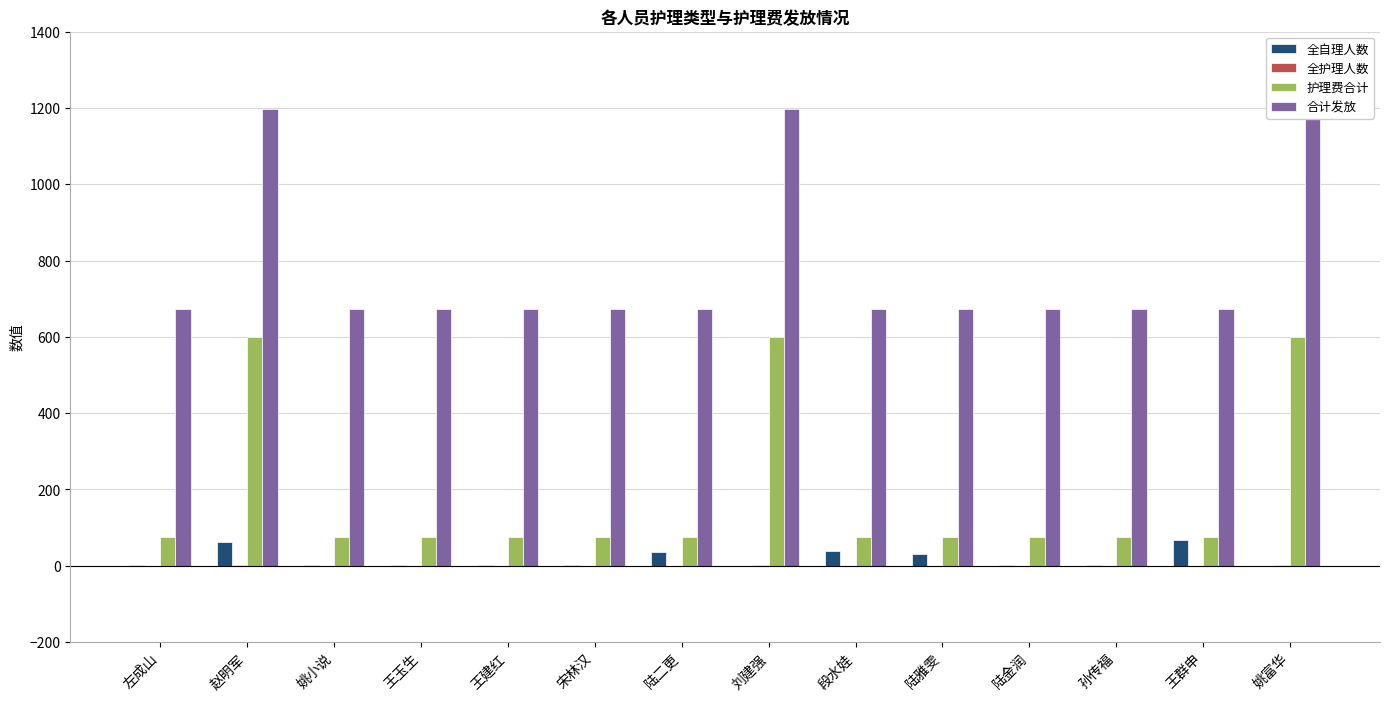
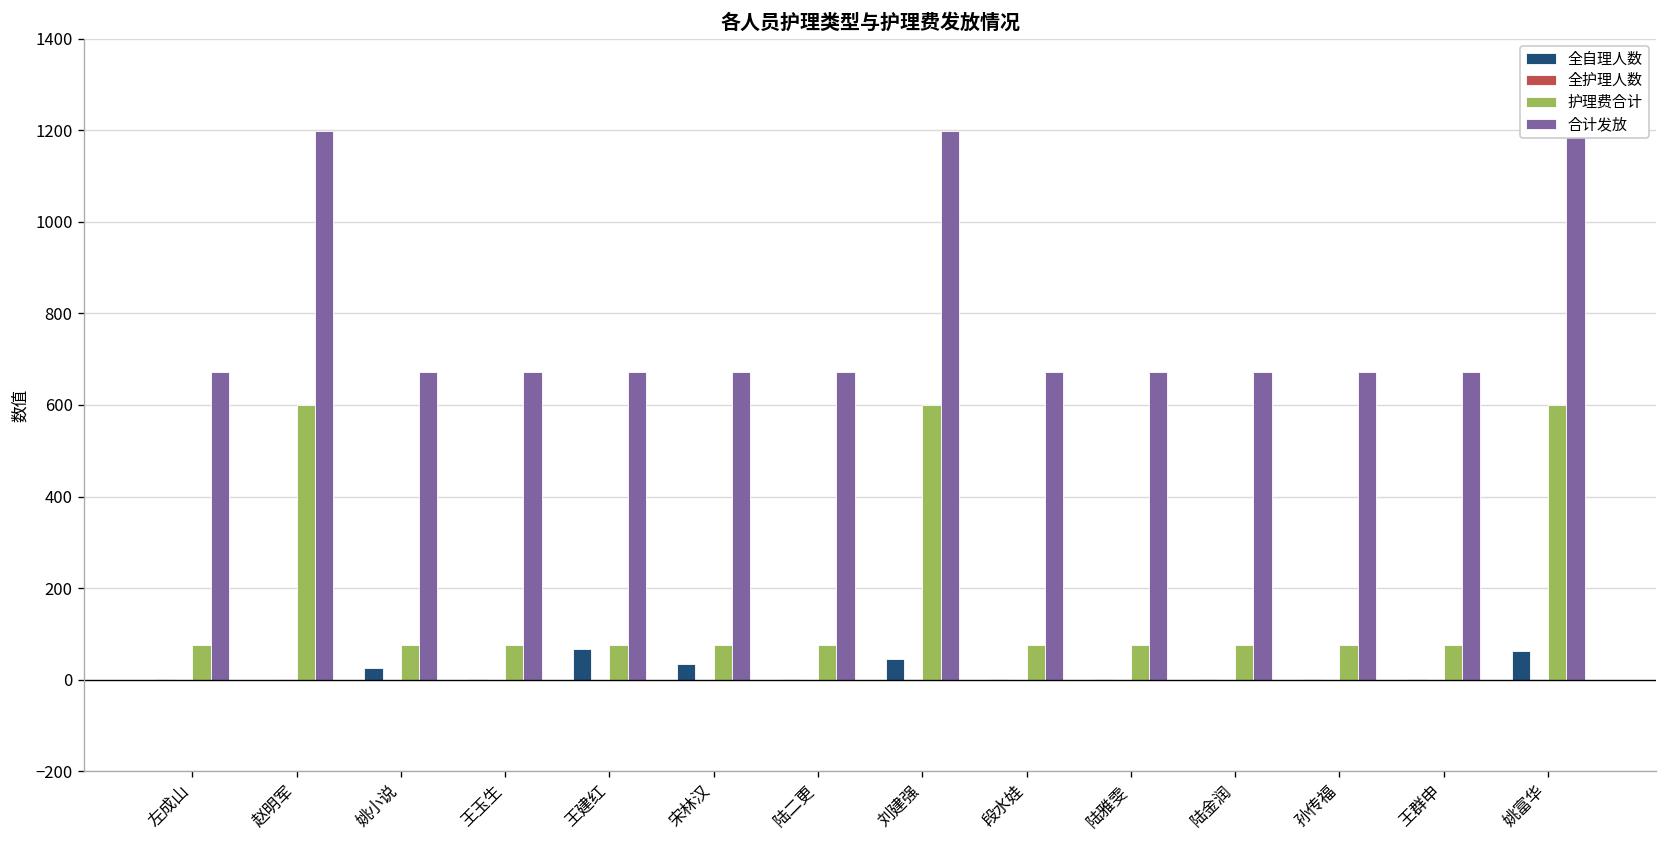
  {
    "全自理人数": {
-     "赵明军": 60,
-     "姚小说": 0,
-     "王建红": 0,
-     "宋林汉": 0,
-     "陆二更": 40,
-     "刘建强": 0,
-     "段水娃": 40,
-     "陆雅雯": 30,
-     "王群申": 70,
-     "姚富华": 0
+     "赵明军": 0,
+     "姚小说": 30,
+     "王建红": 70,
+     "宋林汉": 30,
+     "陆二更": 0,
+     "刘建强": 40,
+     "段水娃": 0,
+     "陆雅雯": 0,
+     "王群申": 0,
+     "姚富华": 60
    },
    "全护理人数": {
      "左成山": 0,
      "姚小说": 0,
      "王玉生": 0,
      "王建红": 0,
      "宋林汉": 0,
      "陆二更": 0,
      "段水娃": 0,
      "陆雅雯": 0,
      "陆金润": 0,
      "孙传福": 0,
      "王群申": 0
    },
    "护理费合计": {
      "左成山": 80,
      "赵明军": 600,
      "姚小说": 80,
      "王玉生": 80,
      "王建红": 80,
      "宋林汉": 80,
      "陆二更": 80,
      "刘建强": 600,
      "段水娃": 80,
      "陆雅雯": 80,
      "陆金润": 80,
      "孙传福": 80,
      "王群申": 80,
      "姚富华": 600
    },
    "合计发放": {
      "左成山": 670,
      "赵明军": 1200,
      "姚小说": 670,
      "王玉生": 670,
      "王建红": 670,
      "宋林汉": 670,
      "陆二更": 670,
      "刘建强": 1200,
      "段水娃": 670,
      "陆雅雯": 670,
      "陆金润": 670,
      "孙传福": 670,
      "王群申": 670
    }
  }
